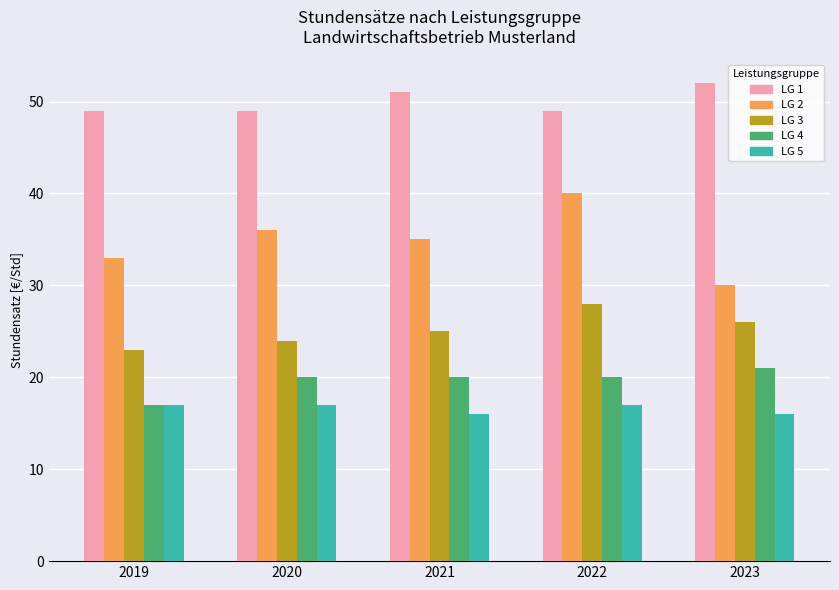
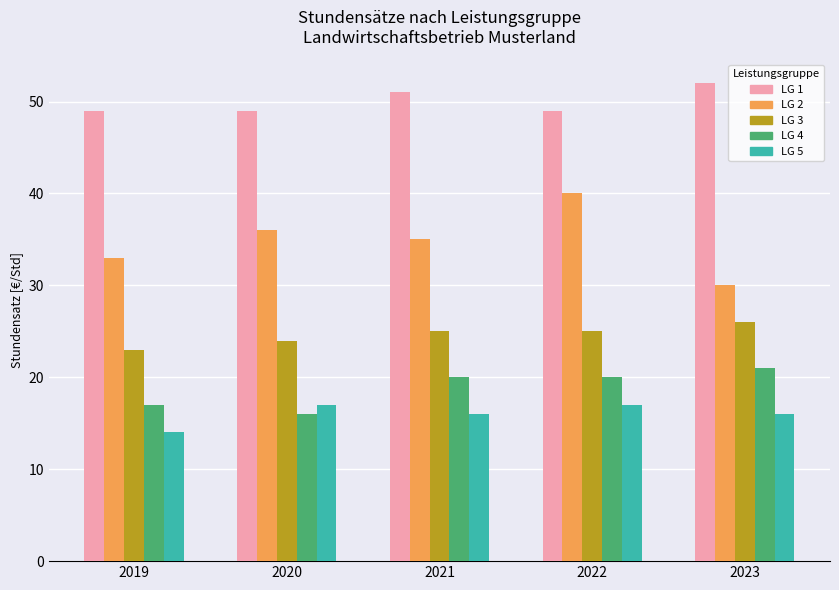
  {
    "LG 1": {
      "2019": 49,
      "2020": 49,
      "2021": 51,
      "2022": 49,
      "2023": 52
    },
    "LG 2": {
      "2019": 33,
      "2020": 36,
      "2021": 35,
      "2022": 40,
      "2023": 30
    },
    "LG 3": {
      "2019": 23,
      "2020": 24,
      "2021": 25,
-     "2022": 28,
+     "2022": 25,
      "2023": 26
    },
    "LG 4": {
      "2019": 17,
-     "2020": 20,
+     "2020": 16,
      "2021": 20,
      "2022": 20,
      "2023": 21
    },
    "LG 5": {
-     "2019": 17,
+     "2019": 14,
      "2020": 17,
      "2021": 16,
      "2022": 17,
      "2023": 16
    }
  }
